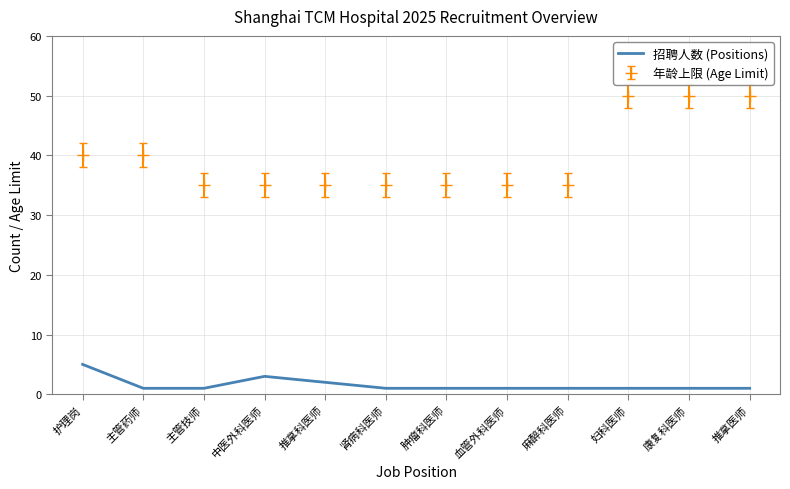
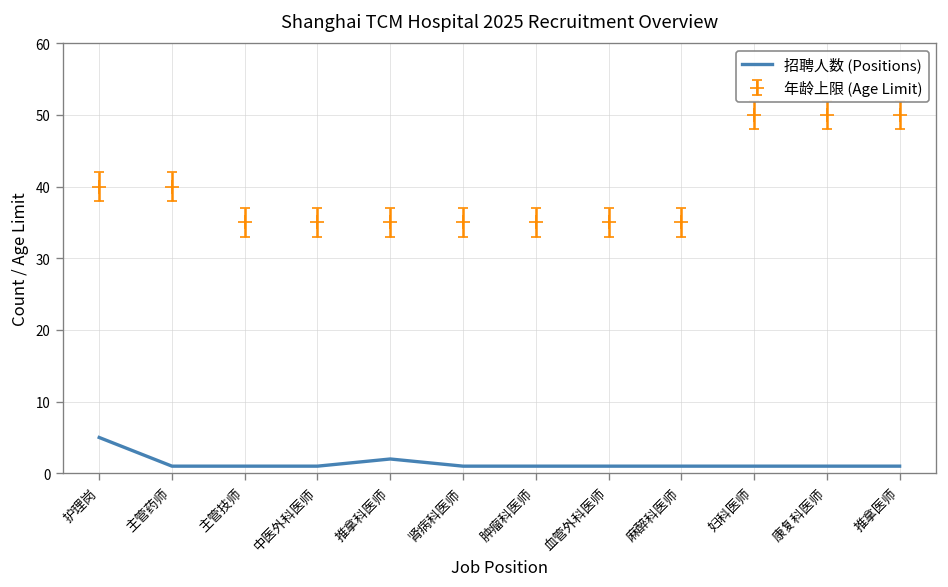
  {
    "招聘人数 (Positions)": {
      "护理岗": 5,
      "主管药师": 1,
      "主管技师": 1,
-     "中医外科医师": 3,
+     "中医外科医师": 1,
      "推拿科医师": 2,
      "肾病科医师": 1,
      "肿瘤科医师": 1,
      "血管外科医师": 1,
      "麻醉科医师": 1,
      "妇科医师": 1,
      "康复科医师": 1,
      "推拿医师": 1
    }
  }
